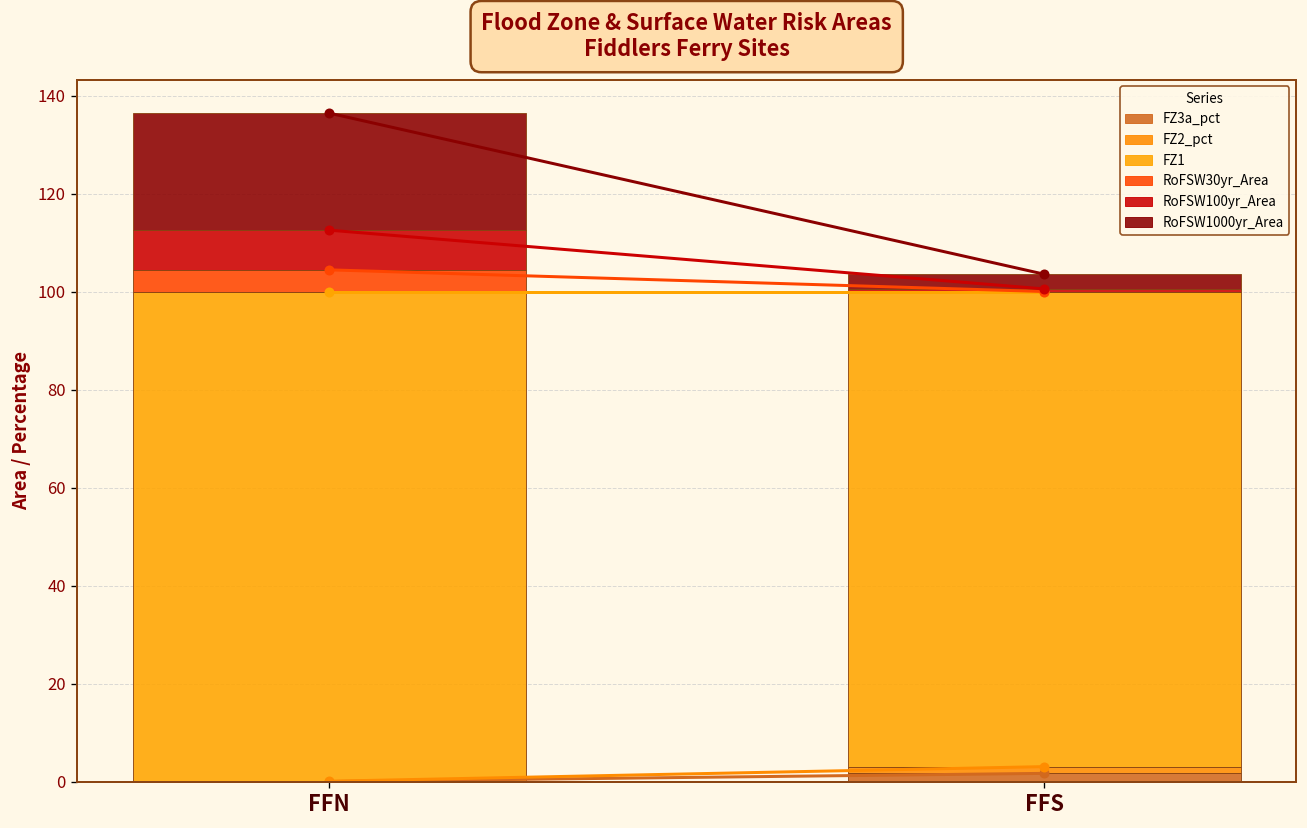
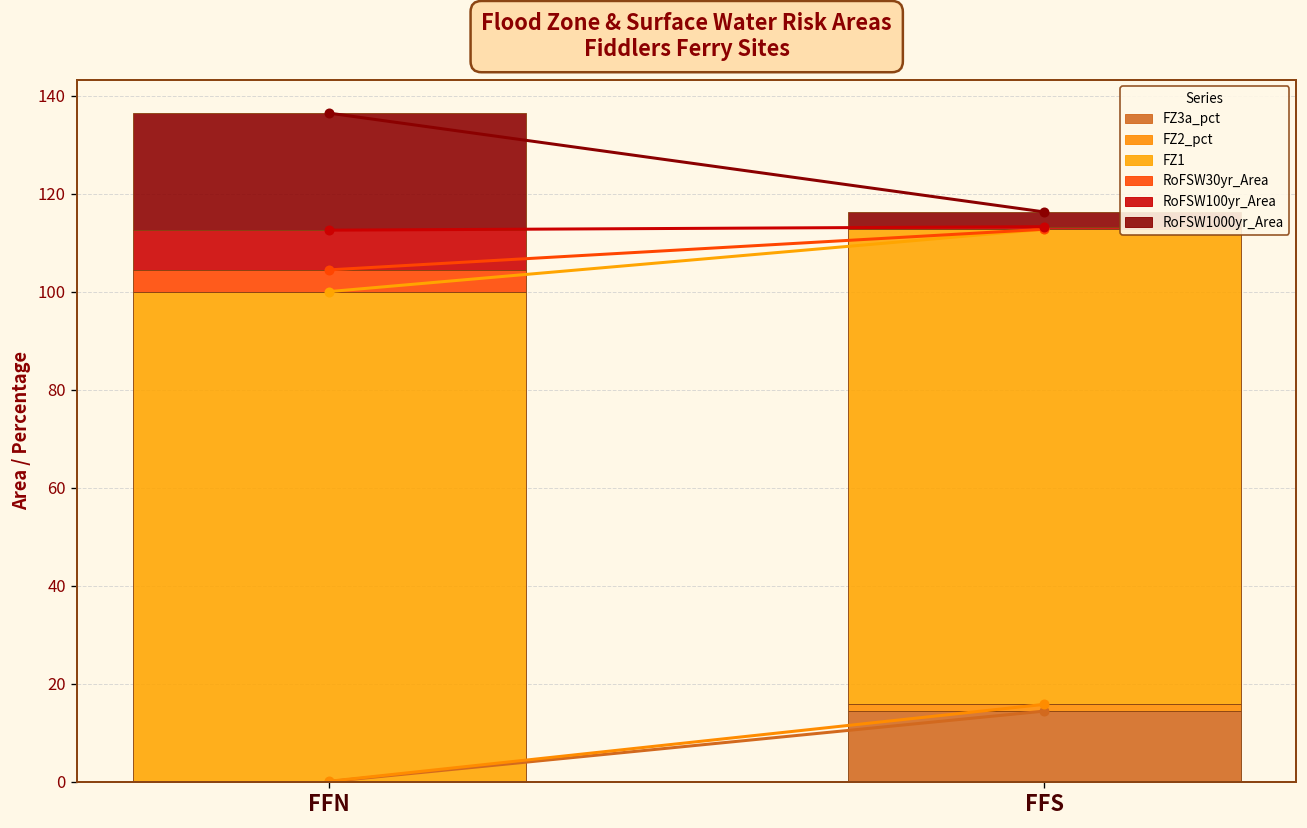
  {
    "FZ3a_pct": {
      "FFN": 0,
-     "FFS": 2
+     "FFS": 14
    },
    "RoFSW30yr_Area": {
      "FFN": 4
    },
    "RoFSW100yr_Area": {
      "FFN": 8
    },
    "RoFSW1000yr_Area": {
      "FFN": 24,
      "FFS": 3
    }
  }
